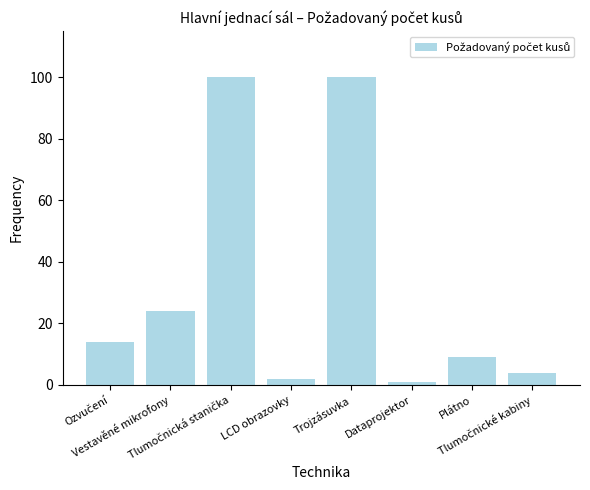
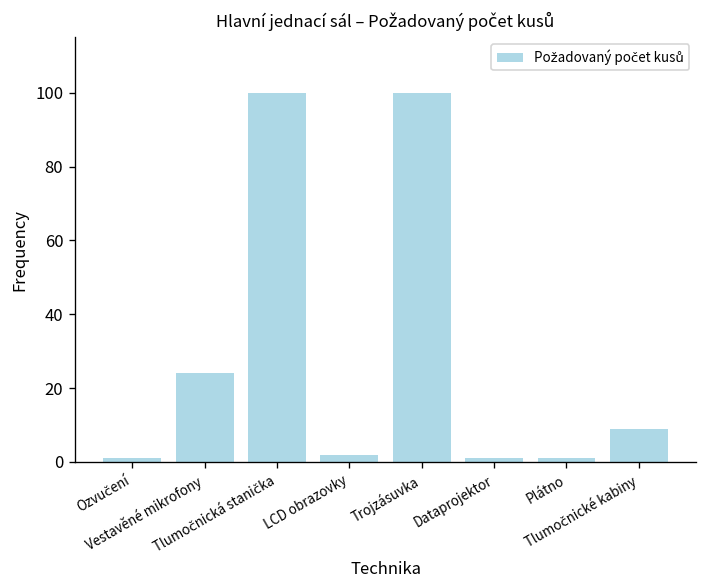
  {
-   "Ozvučení": 14,
+   "Ozvučení": 1,
    "Vestavěné mikrofony": 24,
    "Tlumočnická stanička": 100,
    "LCD obrazovky": 2,
    "Trojzásuvka": 100,
    "Dataprojektor": 1,
-   "Plátno": 9,
-   "Tlumočnické kabiny": 4
+   "Plátno": 1,
+   "Tlumočnické kabiny": 9
  }
